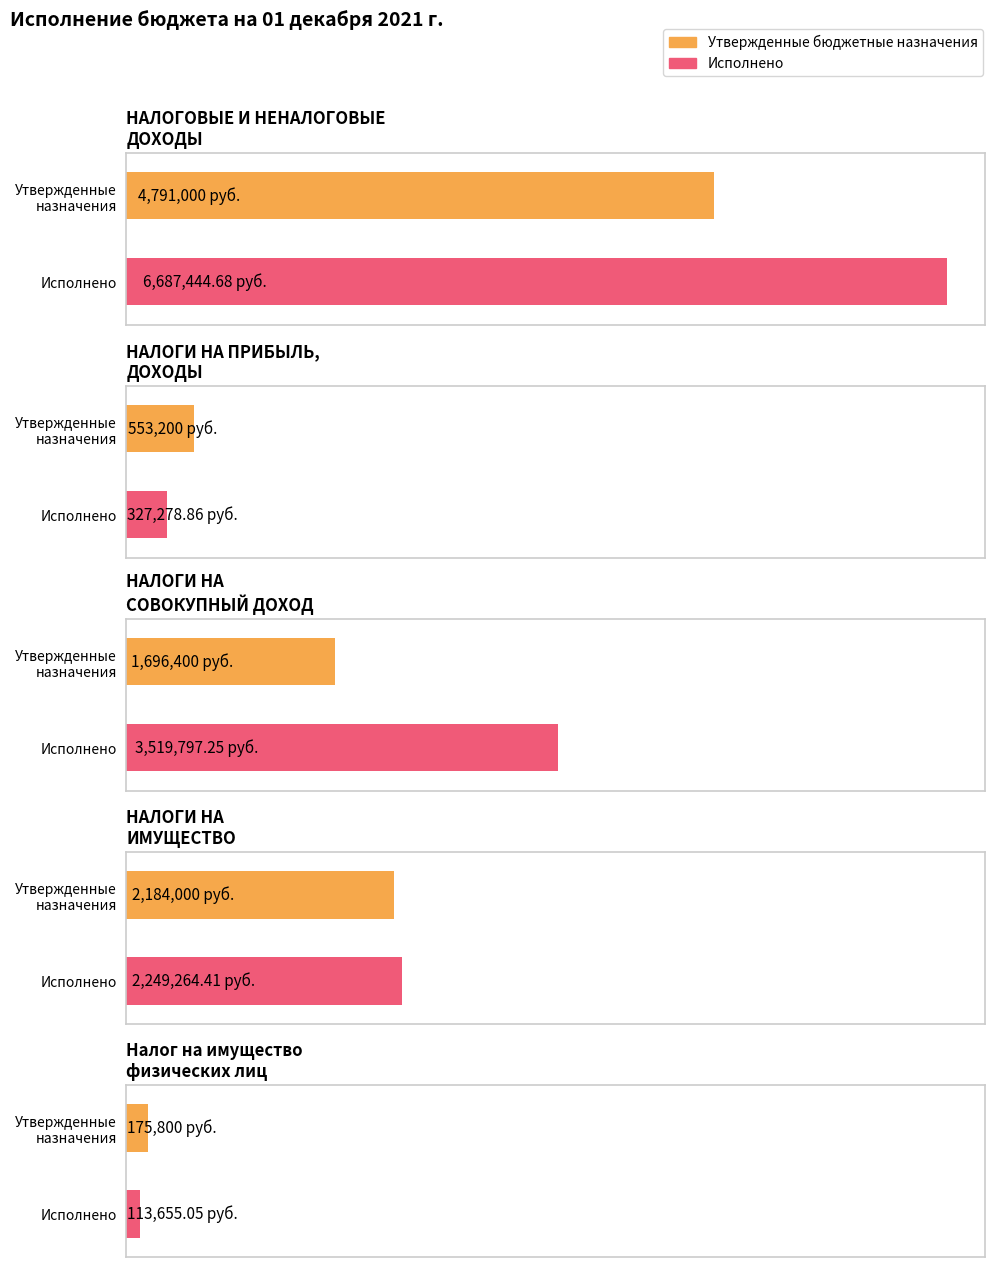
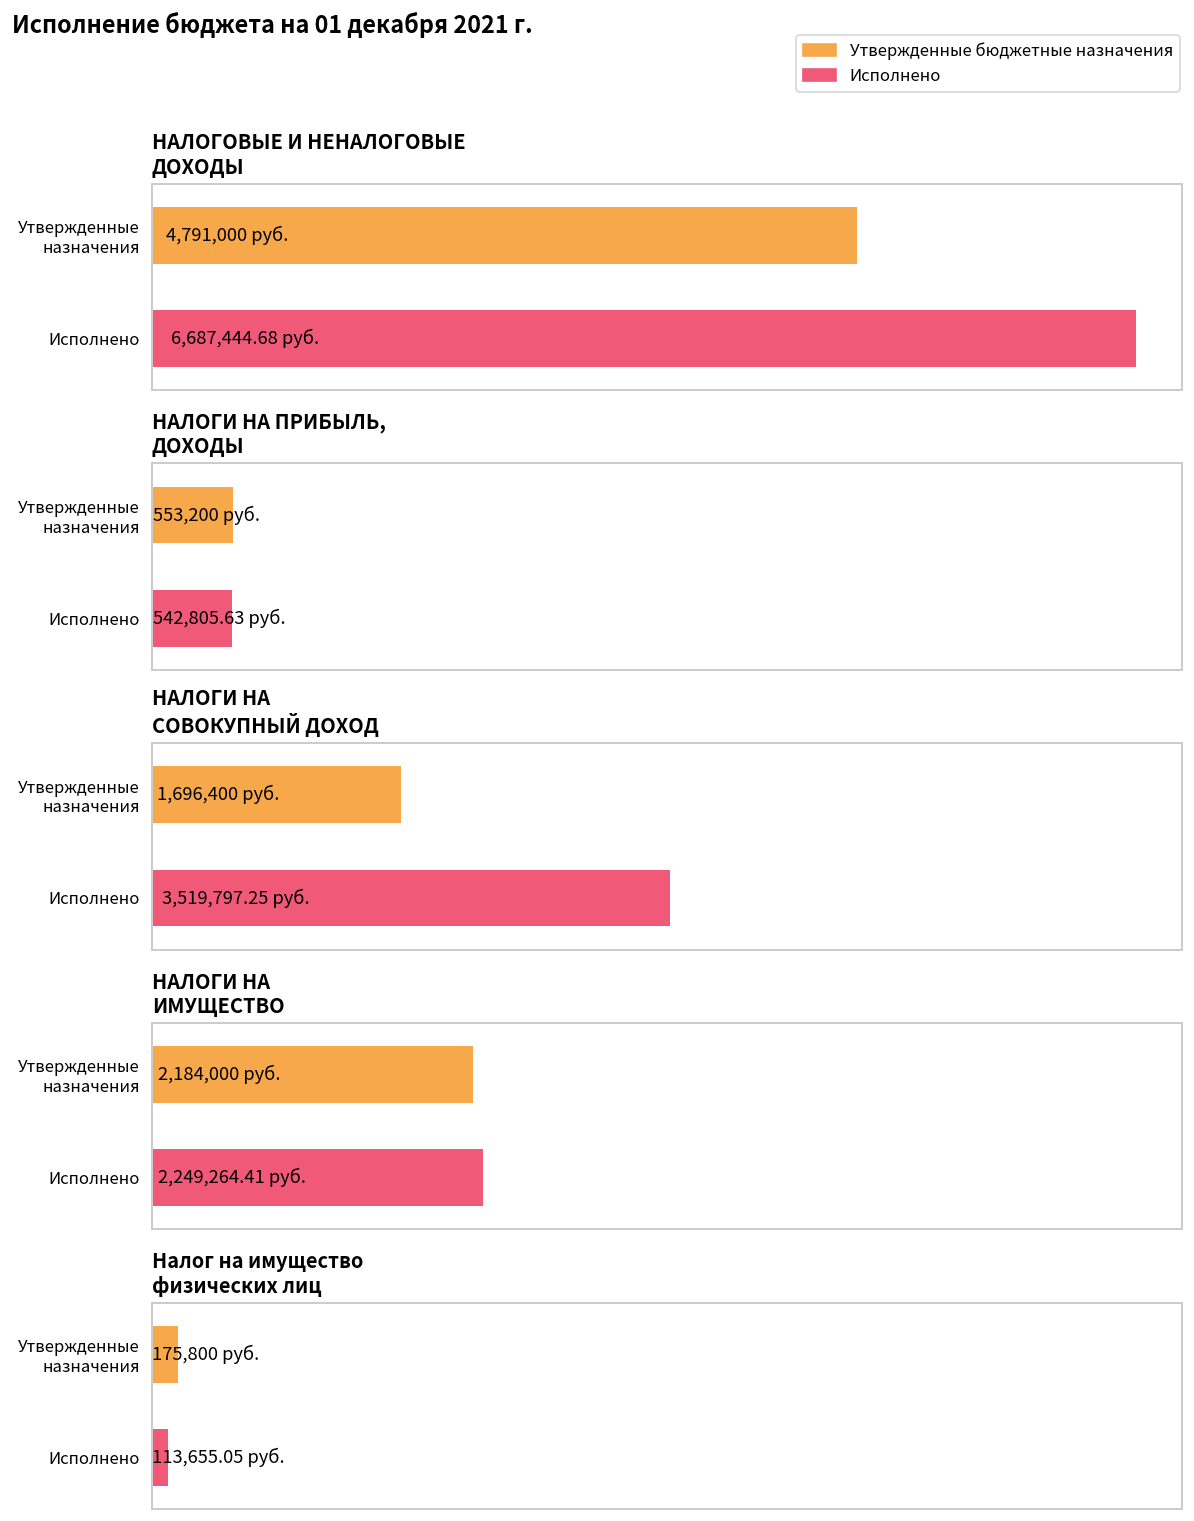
  {
    "НАЛОГОВЫЕ И НЕНАЛОГОВЫЕ ДОХОДЫ": {
      "Утвержденные назначения": "4,791,000",
      "Исполнено": "6,687,444.68"
    },
    "НАЛОГИ НА ПРИБЫЛЬ, ДОХОДЫ": {
      "Утвержденные назначения": "553,200",
-     "Исполнено": "327,278.86"
+     "Исполнено": "542,805.63"
    },
    "НАЛОГИ НА СОВОКУПНЫЙ ДОХОД": {
      "Утвержденные назначения": "1,696,400",
      "Исполнено": "3,519,797.25"
    },
    "НАЛОГИ НА ИМУЩЕСТВО": {
      "Утвержденные назначения": "2,184,000",
      "Исполнено": "2,249,264.41"
    },
    "Налог на имущество физических лиц": {
      "Утвержденные назначения": "175,800",
      "Исполнено": "113,655.05"
    }
  }
